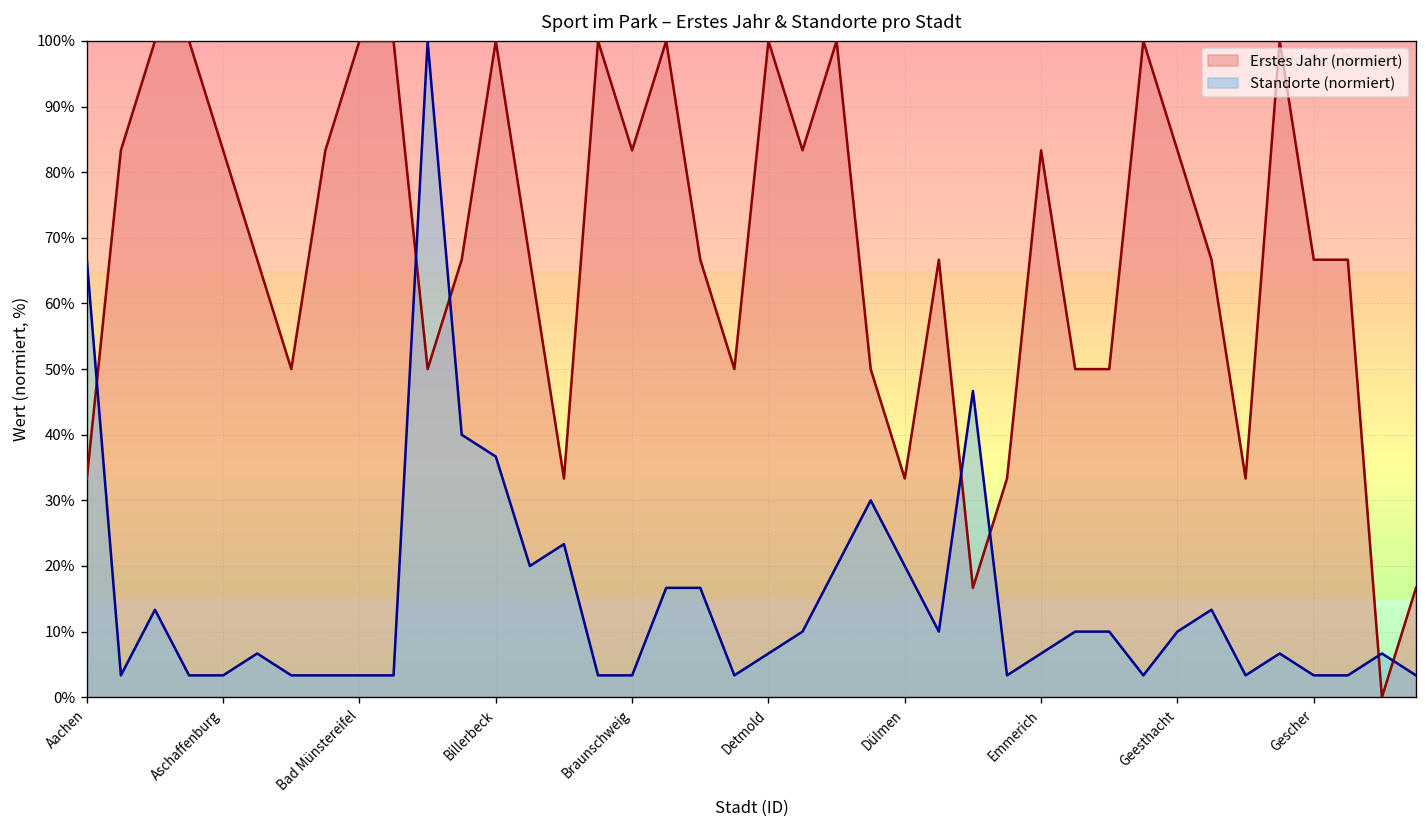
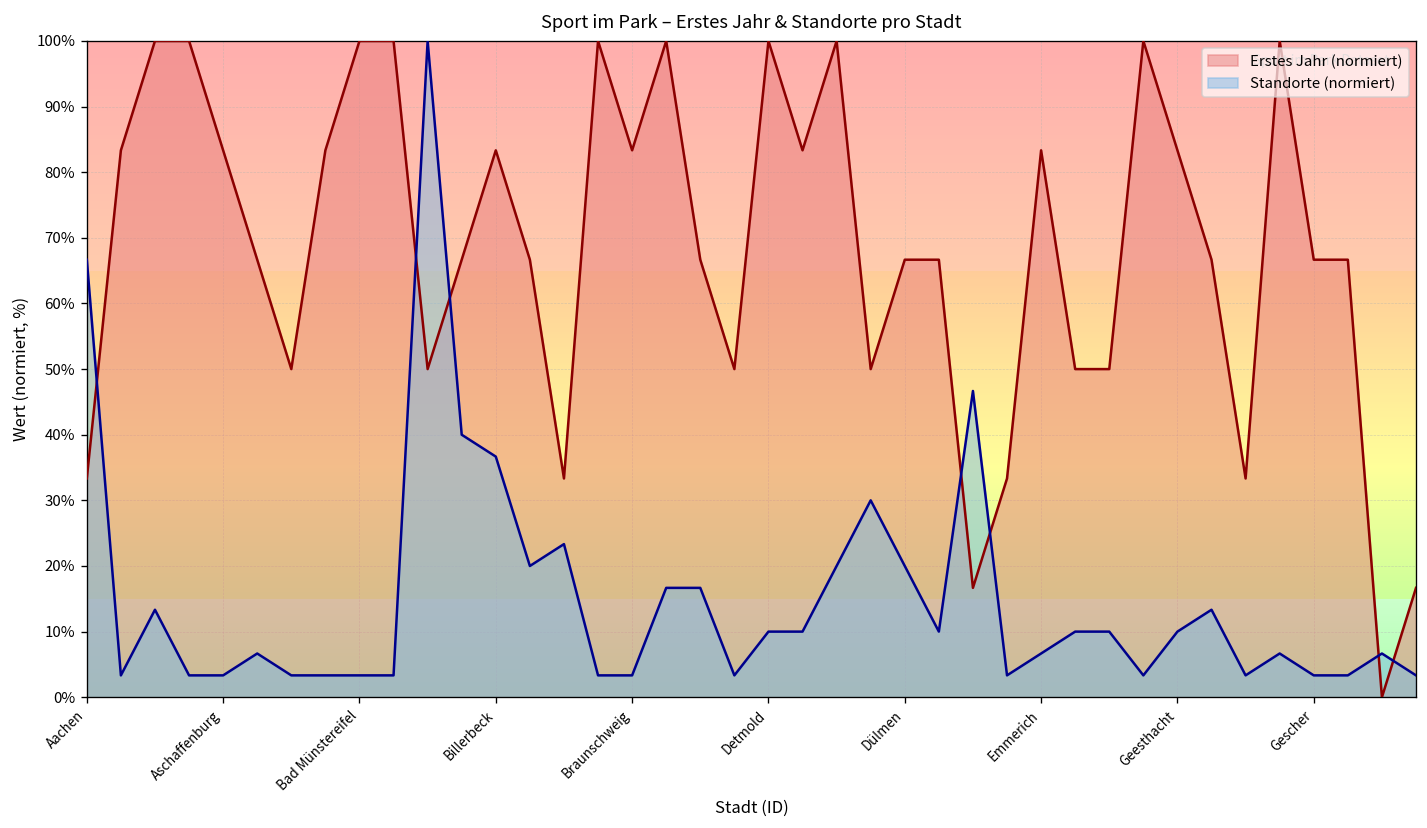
  {
    "Erstes Jahr (normiert)": {
      "Aachen": "33%",
      "Aschaffenburg": "83%",
      "Bad Münstereifel": "100%",
-     "Billerbeck": "100%",
+     "Billerbeck": "83%",
      "Braunschweig": "83%",
      "Detmold": "100%",
-     "Dülmen": "33%",
+     "Dülmen": "67%",
      "Emmerich": "83%",
      "Geesthacht": "83%",
      "Gescher": "67%"
    },
    "Standorte (normiert)": {
      "Aachen": "67%",
      "Aschaffenburg": "3%",
      "Bad Münstereifel": "3%",
      "Billerbeck": "37%",
      "Braunschweig": "3%",
-     "Detmold": "7%",
+     "Detmold": "10%",
      "Dülmen": "20%",
      "Emmerich": "7%",
      "Geesthacht": "10%",
      "Gescher": "3%"
    }
  }
